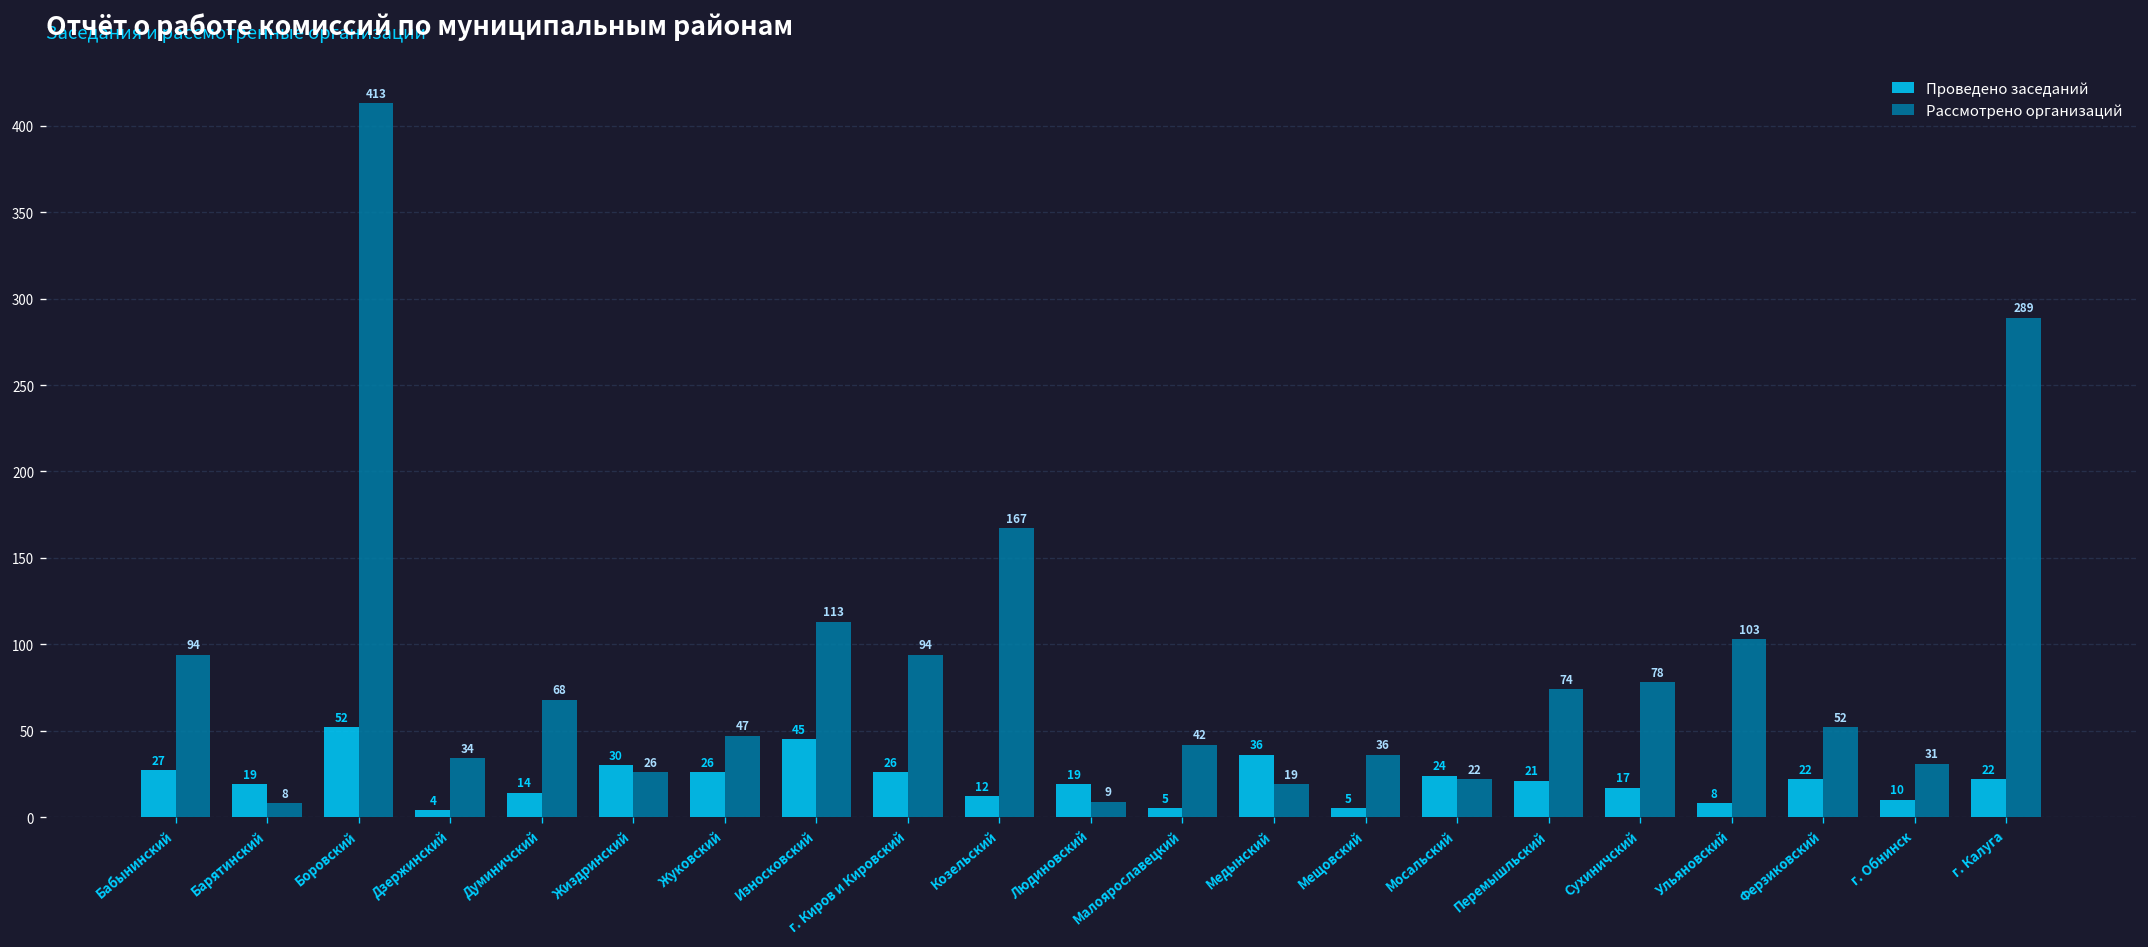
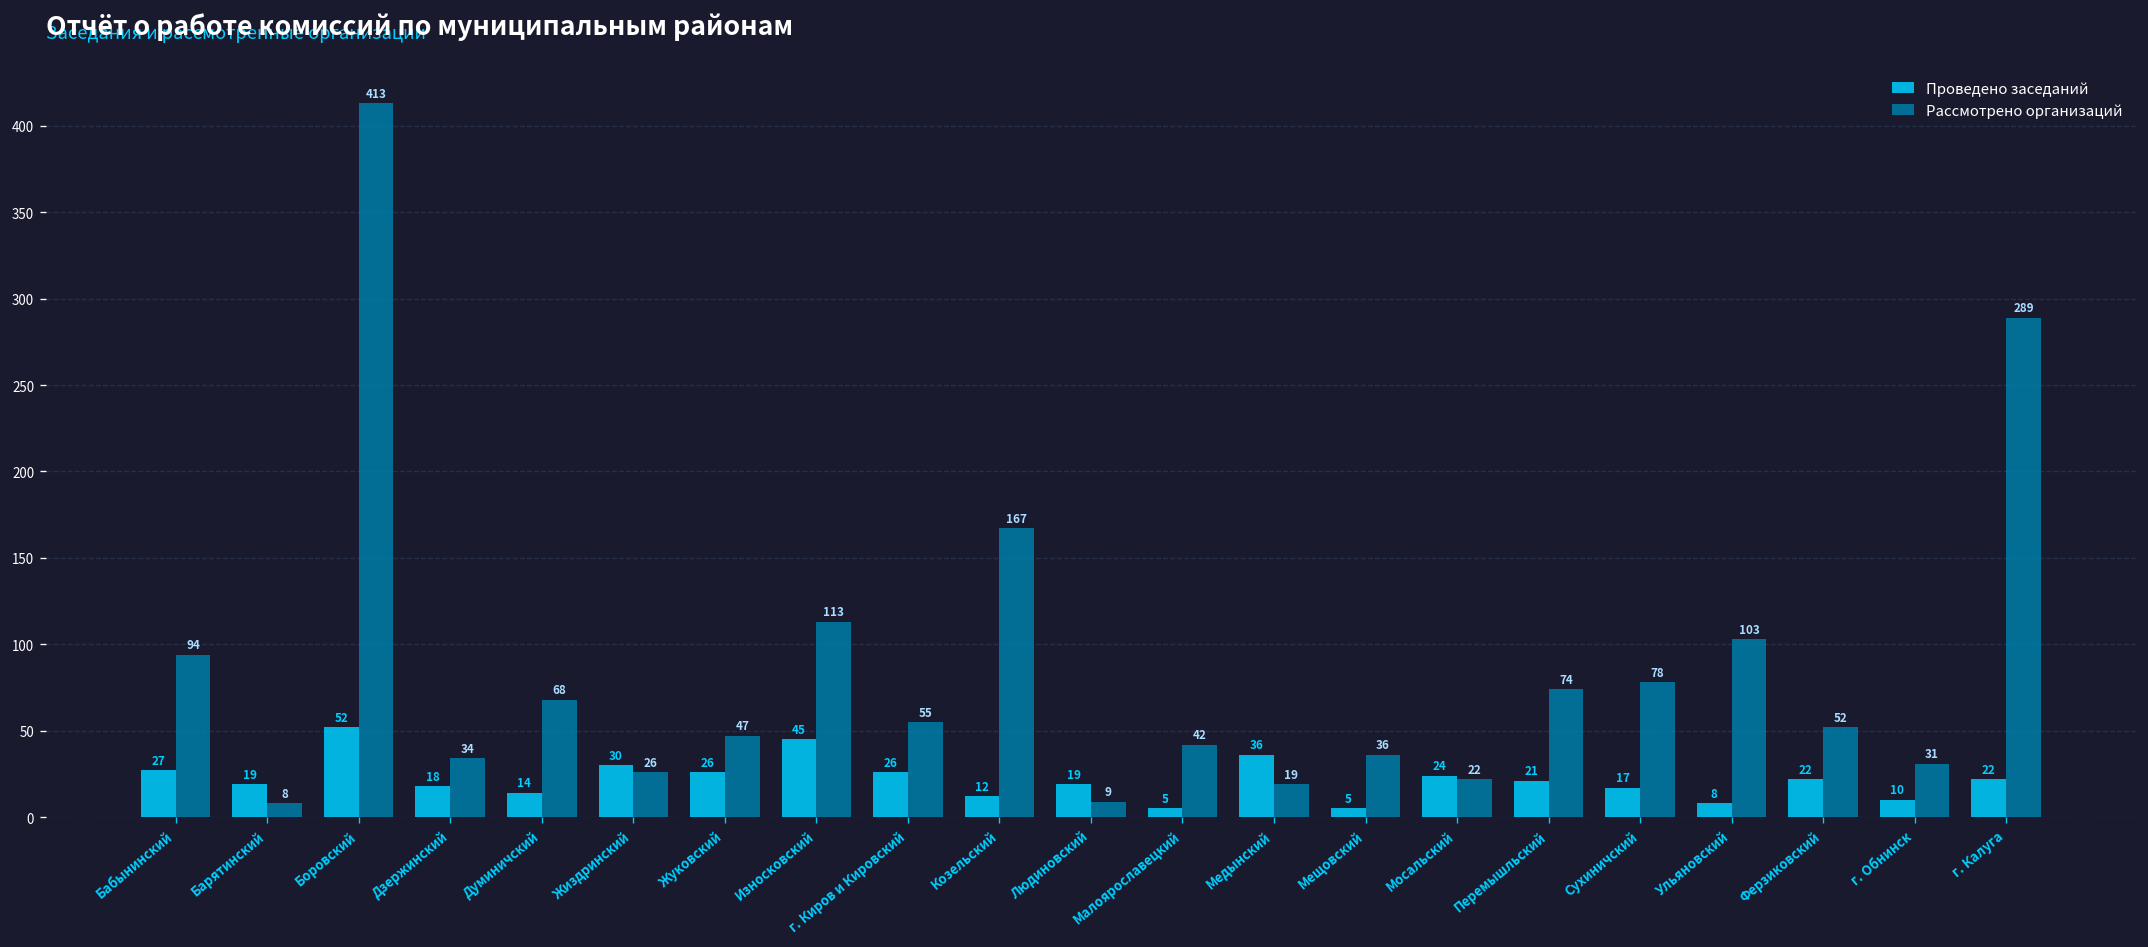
  {
    "Проведено заседаний": {
      "Бабынинский": 27,
      "Барятинский": 19,
      "Боровский": 52,
-     "Дзержинский": 4,
+     "Дзержинский": 18,
      "Думиничский": 14,
      "Жиздринский": 30,
      "Жуковский": 26,
      "Износковский": 45,
      "г. Киров и Кировский": 26,
      "Козельский": 12,
      "Людиновский": 19,
      "Малоярославецкий": 5,
      "Медынский": 36,
      "Мещовский": 5,
      "Мосальский": 24,
      "Перемышльский": 21,
      "Сухиничский": 17,
      "Ульяновский": 8,
      "Ферзиковский": 22,
      "г. Обнинск": 10,
      "г. Калуга": 22
    },
    "Рассмотрено организаций": {
      "Бабынинский": 94,
      "Барятинский": 8,
      "Боровский": 413,
      "Дзержинский": 34,
      "Думиничский": 68,
      "Жиздринский": 26,
      "Жуковский": 47,
      "Износковский": 113,
-     "г. Киров и Кировский": 94,
+     "г. Киров и Кировский": 55,
      "Козельский": 167,
      "Людиновский": 9,
      "Малоярославецкий": 42,
      "Медынский": 19,
      "Мещовский": 36,
      "Мосальский": 22,
      "Перемышльский": 74,
      "Сухиничский": 78,
      "Ульяновский": 103,
      "Ферзиковский": 52,
      "г. Обнинск": 31,
      "г. Калуга": 289
    }
  }
